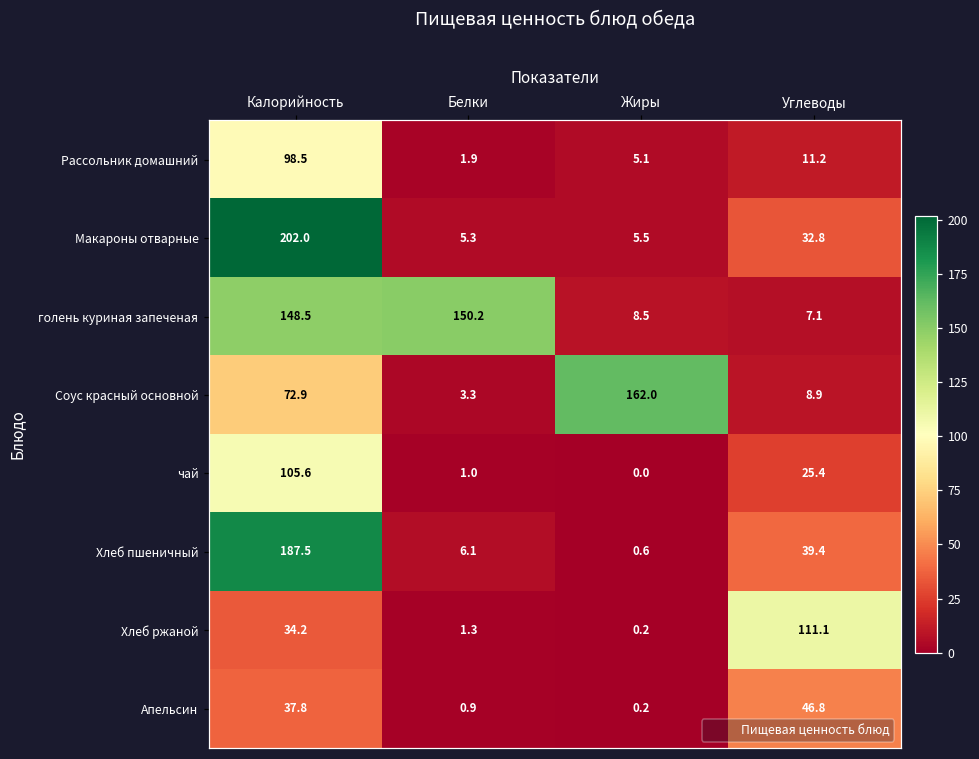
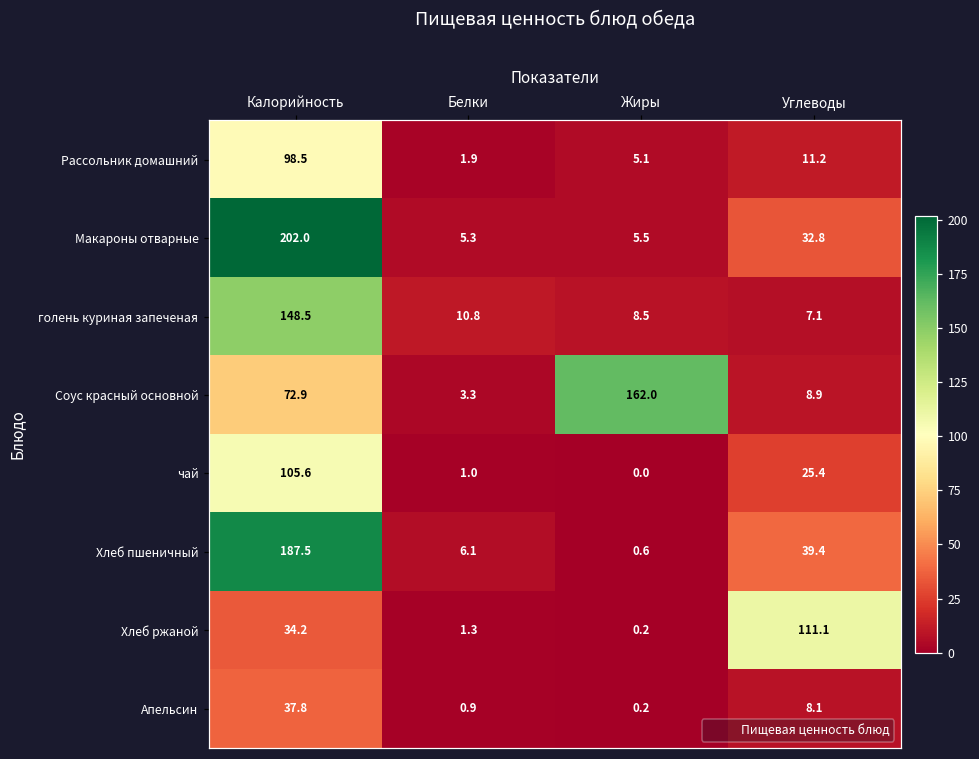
  {
    "Рассольник домашний": {
      "Калорийность": 98.5,
      "Белки": 1.9,
      "Жиры": 5.1,
      "Углеводы": 11.2
    },
    "Макароны отварные": {
      "Калорийность": 202.0,
      "Белки": 5.3,
      "Жиры": 5.5,
      "Углеводы": 32.8
    },
    "голень куриная запеченая": {
      "Калорийность": 148.5,
-     "Белки": 150.2,
+     "Белки": 10.8,
      "Жиры": 8.5,
      "Углеводы": 7.1
    },
    "Соус красный основной": {
      "Калорийность": 72.9,
      "Белки": 3.3,
      "Жиры": 162.0,
      "Углеводы": 8.9
    },
    "чай": {
      "Калорийность": 105.6,
      "Белки": 1.0,
      "Жиры": 0.0,
      "Углеводы": 25.4
    },
    "Хлеб пшеничный": {
      "Калорийность": 187.5,
      "Белки": 6.1,
      "Жиры": 0.6,
      "Углеводы": 39.4
    },
    "Хлеб ржаной": {
      "Калорийность": 34.2,
      "Белки": 1.3,
      "Жиры": 0.2,
      "Углеводы": 111.1
    },
    "Апельсин": {
      "Калорийность": 37.8,
      "Белки": 0.9,
      "Жиры": 0.2,
-     "Углеводы": 46.8
+     "Углеводы": 8.1
    }
  }
